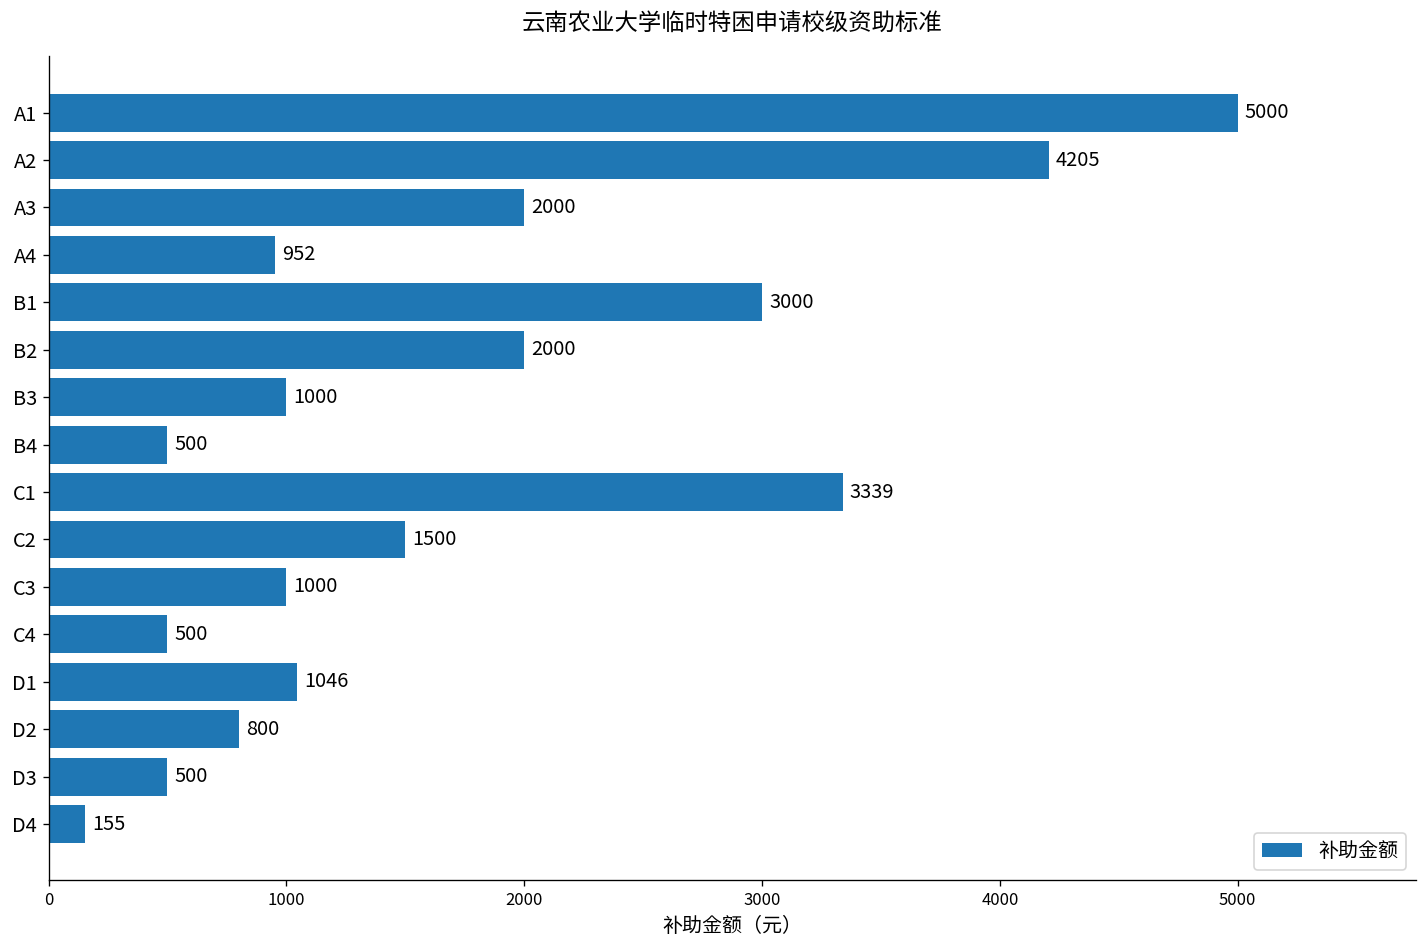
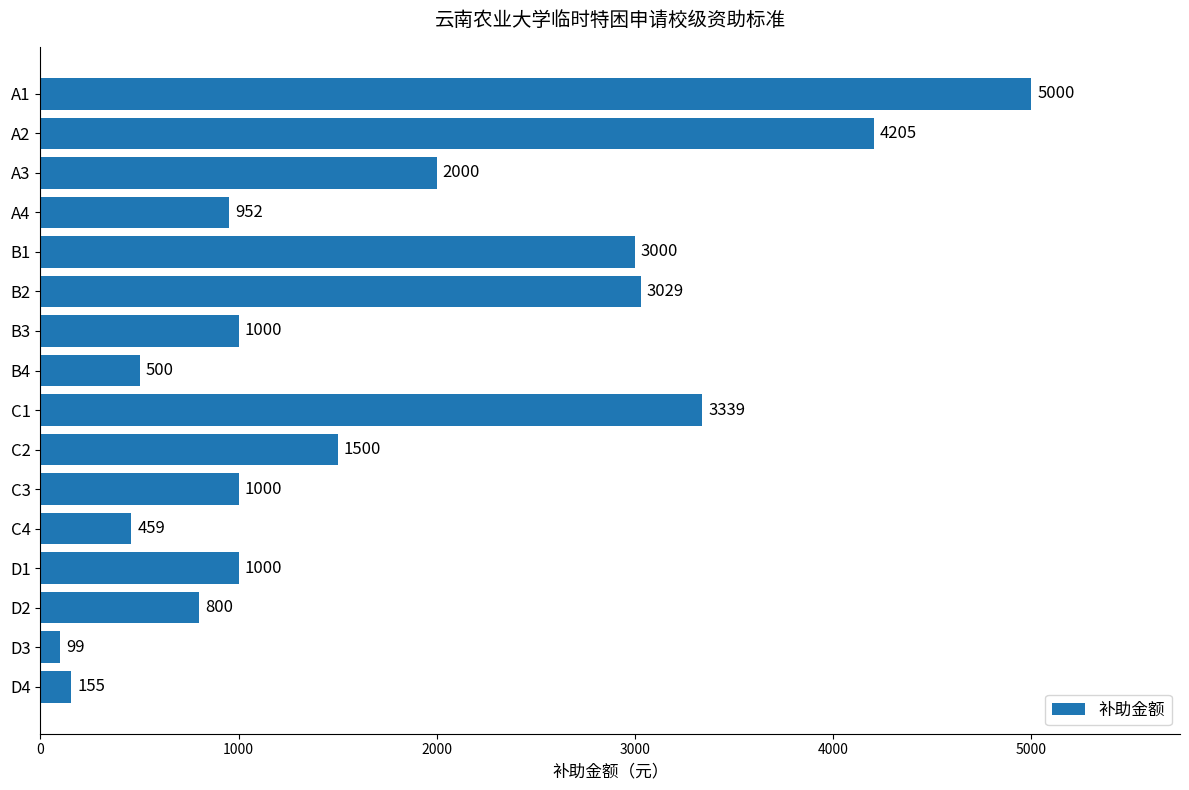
  {
    "A1": 5000,
    "A2": 4205,
    "A3": 2000,
    "A4": 952,
    "B1": 3000,
-   "B2": 2000,
+   "B2": 3029,
    "B3": 1000,
    "B4": 500,
    "C1": 3339,
    "C2": 1500,
    "C3": 1000,
-   "C4": 500,
-   "D1": 1046,
+   "C4": 459,
+   "D1": 1000,
    "D2": 800,
-   "D3": 500,
+   "D3": 99,
    "D4": 155
  }
